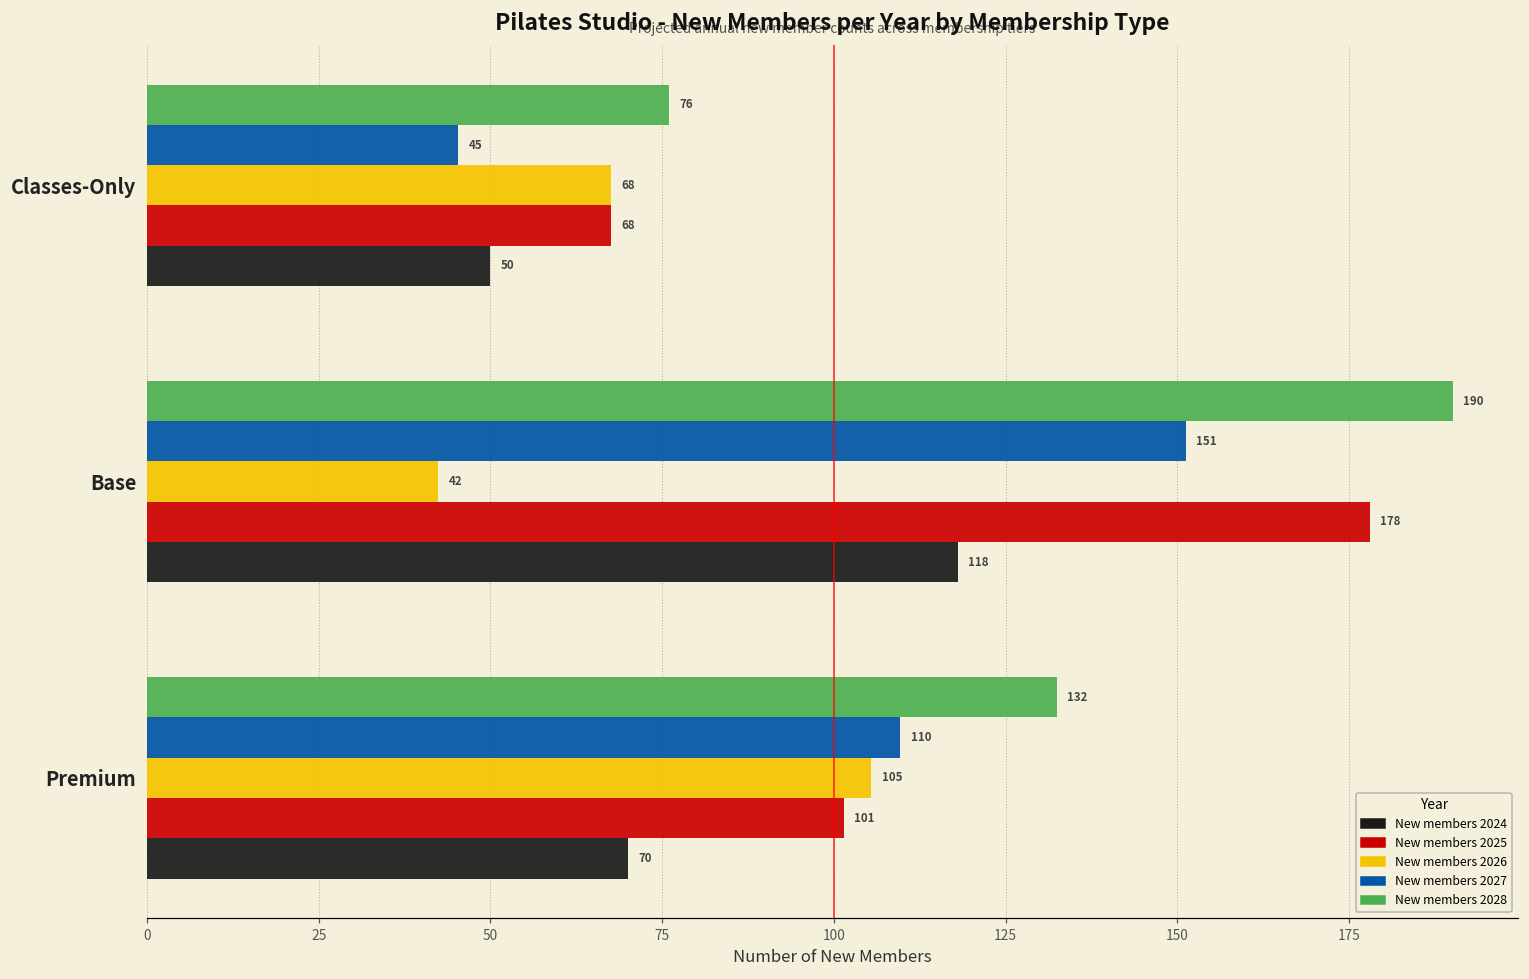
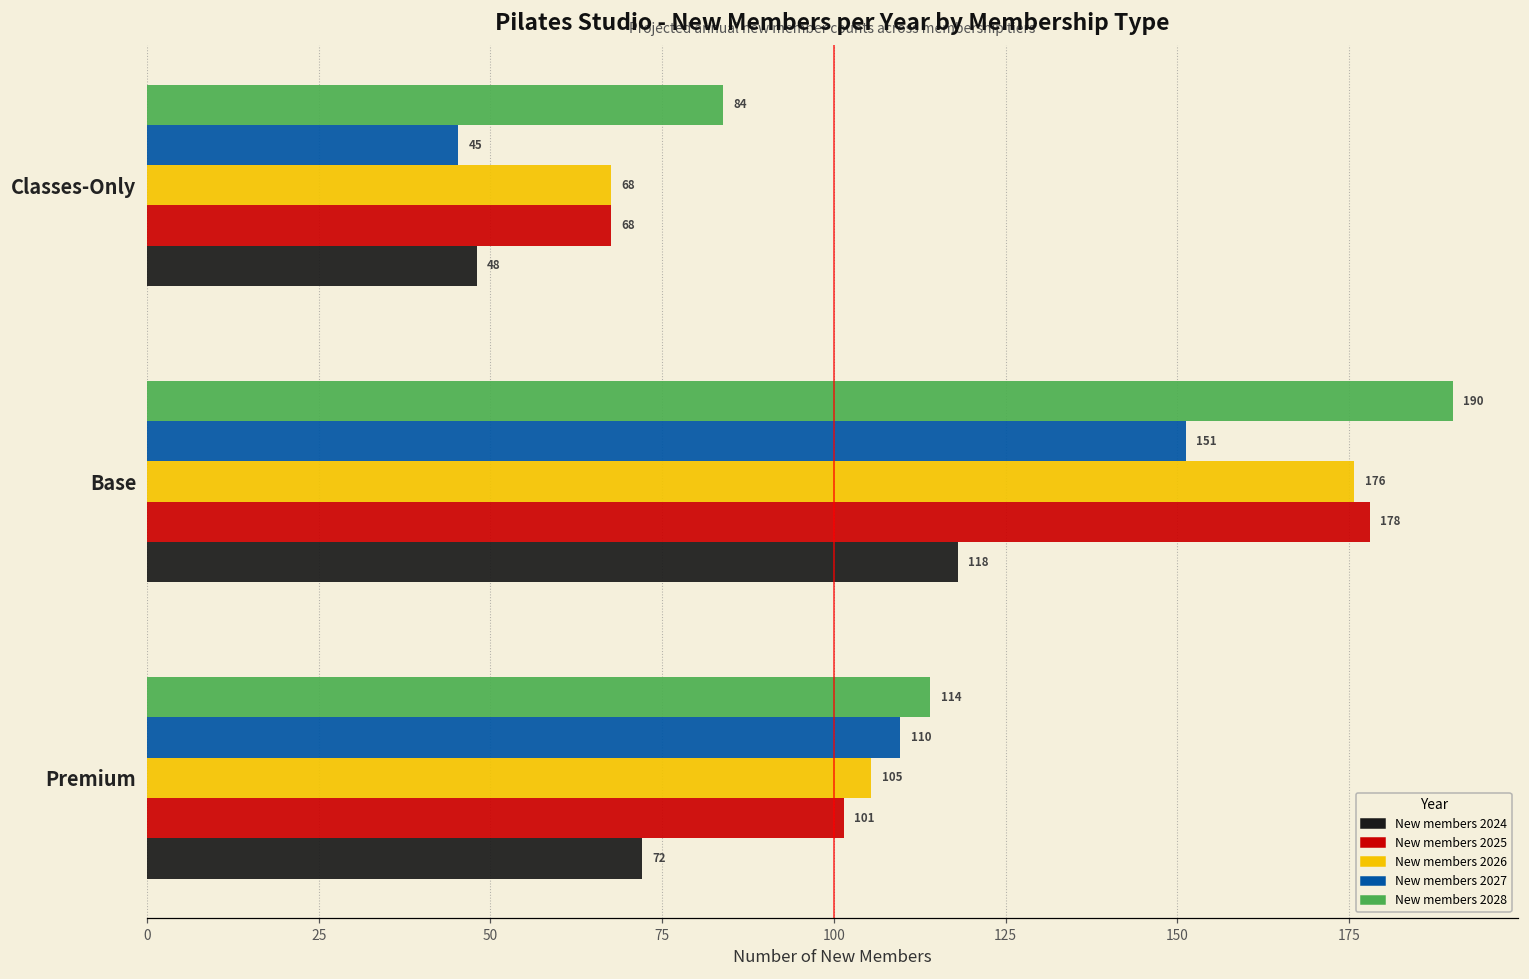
  {
    "New members 2024": {
-     "Classes-Only": 50,
+     "Classes-Only": 48,
      "Base": 118,
-     "Premium": 70
+     "Premium": 72
    },
    "New members 2025": {
      "Classes-Only": 68,
      "Base": 178,
      "Premium": 101
    },
    "New members 2026": {
      "Classes-Only": 68,
-     "Base": 42,
+     "Base": 176,
      "Premium": 105
    },
    "New members 2027": {
      "Classes-Only": 45,
      "Base": 151,
      "Premium": 110
    },
    "New members 2028": {
-     "Classes-Only": 76,
+     "Classes-Only": 84,
      "Base": 190,
-     "Premium": 132
+     "Premium": 114
    }
  }
